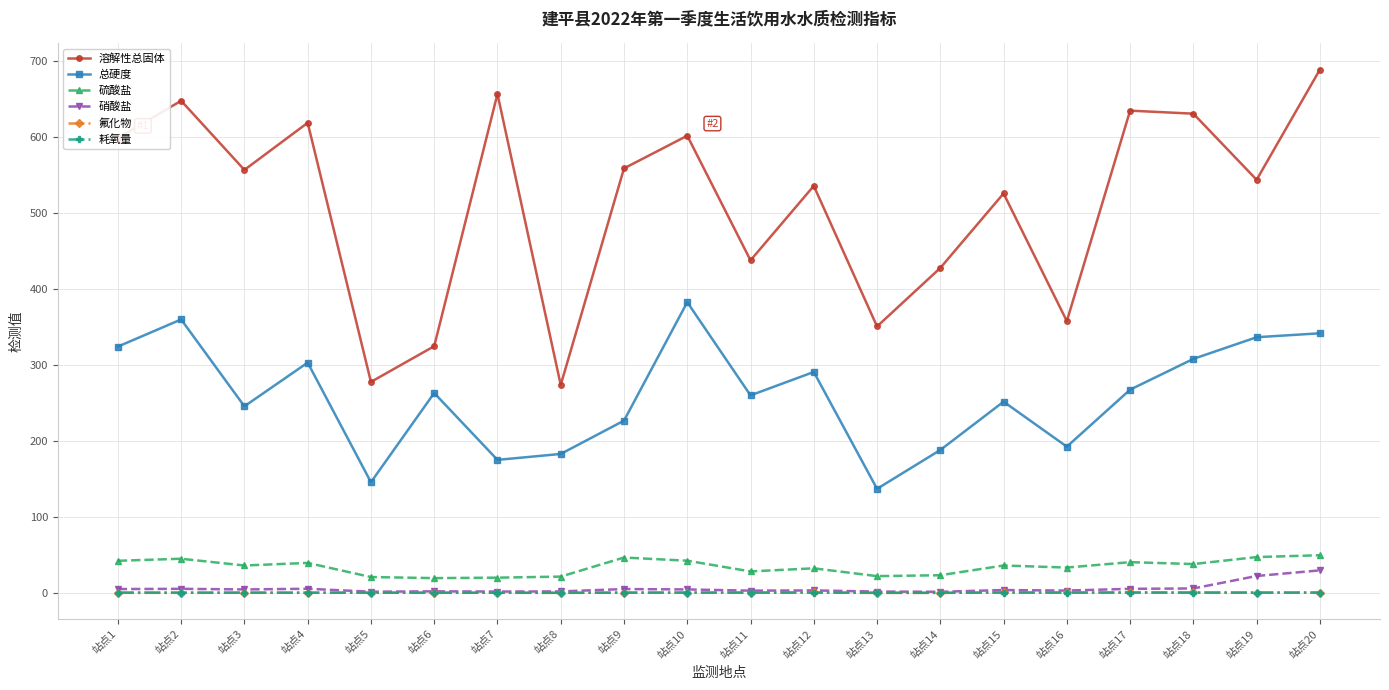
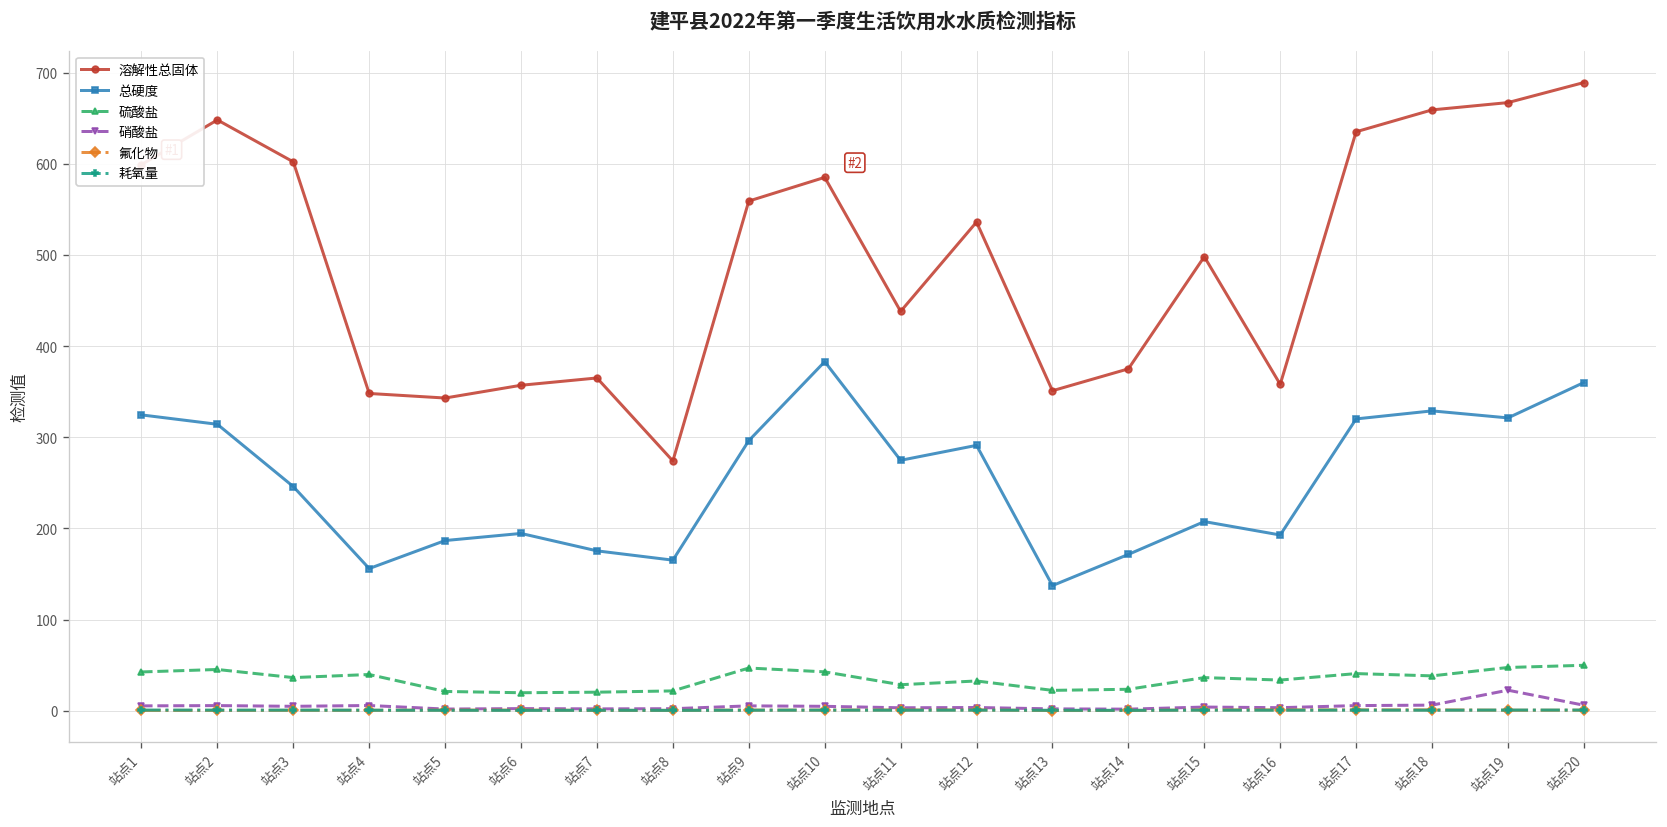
  {
    "溶解性总固体": {
      "站点2": 650,
-     "站点3": 560,
-     "站点4": 620,
-     "站点5": 280,
-     "站点6": 330,
-     "站点7": 660,
+     "站点3": 600,
+     "站点4": 350,
+     "站点5": 340,
+     "站点6": 360,
+     "站点7": 370,
      "站点8": 270,
      "站点9": 560,
-     "站点10": 600,
+     "站点10": 590,
      "站点11": 440,
      "站点12": 540,
      "站点13": 350,
-     "站点14": 430,
-     "站点15": 530,
+     "站点14": 380,
+     "站点15": 500,
      "站点16": 360,
      "站点17": 640,
-     "站点18": 630,
-     "站点19": 540,
+     "站点18": 660,
+     "站点19": 670,
      "站点20": 690
    },
    "总硬度": {
      "站点1": 320,
-     "站点2": 360,
+     "站点2": 310,
      "站点3": 250,
-     "站点4": 300,
-     "站点5": 150,
-     "站点6": 260,
+     "站点4": 160,
+     "站点5": 190,
+     "站点6": 190,
      "站点7": 180,
-     "站点8": 180,
-     "站点9": 230,
+     "站点8": 170,
+     "站点9": 300,
      "站点10": 380,
-     "站点11": 260,
+     "站点11": 270,
      "站点12": 290,
      "站点13": 140,
-     "站点14": 190,
-     "站点15": 250,
+     "站点14": 170,
+     "站点15": 210,
      "站点16": 190,
-     "站点17": 270,
-     "站点18": 310,
-     "站点19": 340,
-     "站点20": 340
+     "站点17": 320,
+     "站点18": 330,
+     "站点19": 320,
+     "站点20": 360
    },
    "硝酸盐": {
      "站点1": 10,
      "站点2": 10,
      "站点3": 0,
      "站点4": 10,
      "站点9": 10,
      "站点10": 0,
      "站点17": 10,
      "站点18": 10,
      "站点19": 20,
-     "站点20": 30
+     "站点20": 10
    }
  }
